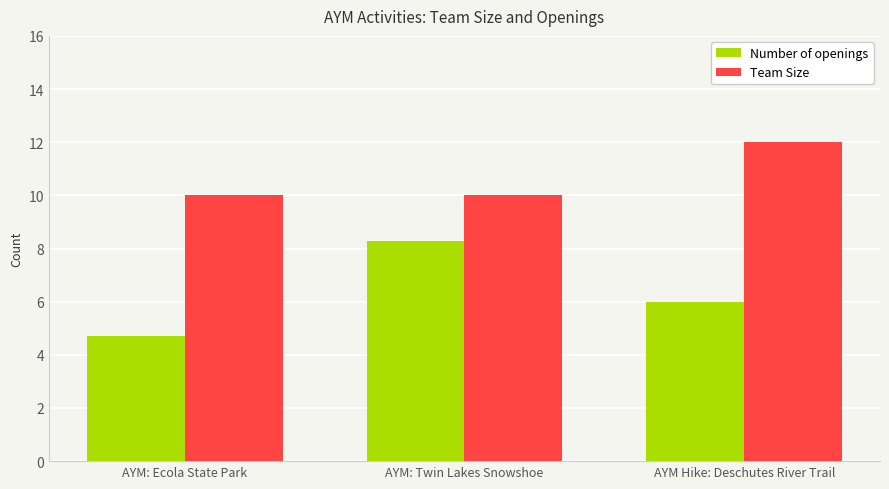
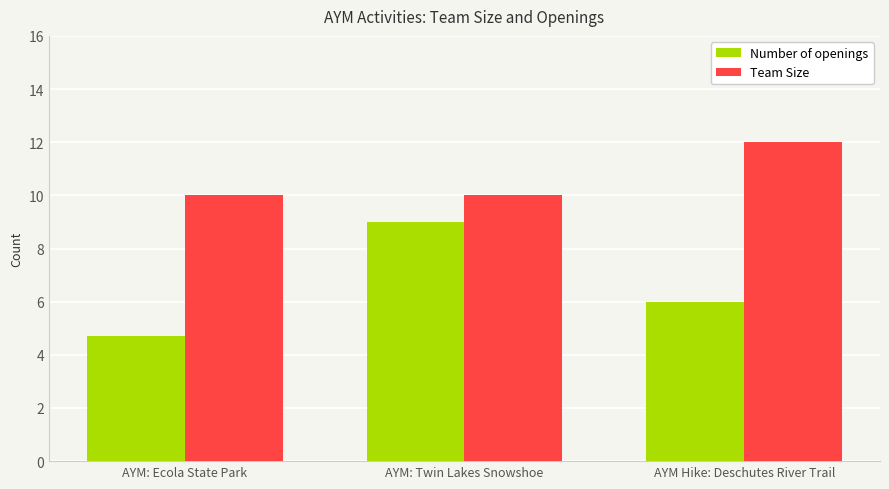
  {
    "Number of openings": {
      "AYM: Ecola State Park": 4.7,
-     "AYM: Twin Lakes Snowshoe": 8.3,
+     "AYM: Twin Lakes Snowshoe": 9.0,
      "AYM Hike: Deschutes River Trail": 6.0
    },
    "Team Size": {
      "AYM: Ecola State Park": 10.0,
      "AYM: Twin Lakes Snowshoe": 10.0,
      "AYM Hike: Deschutes River Trail": 12.0
    }
  }
